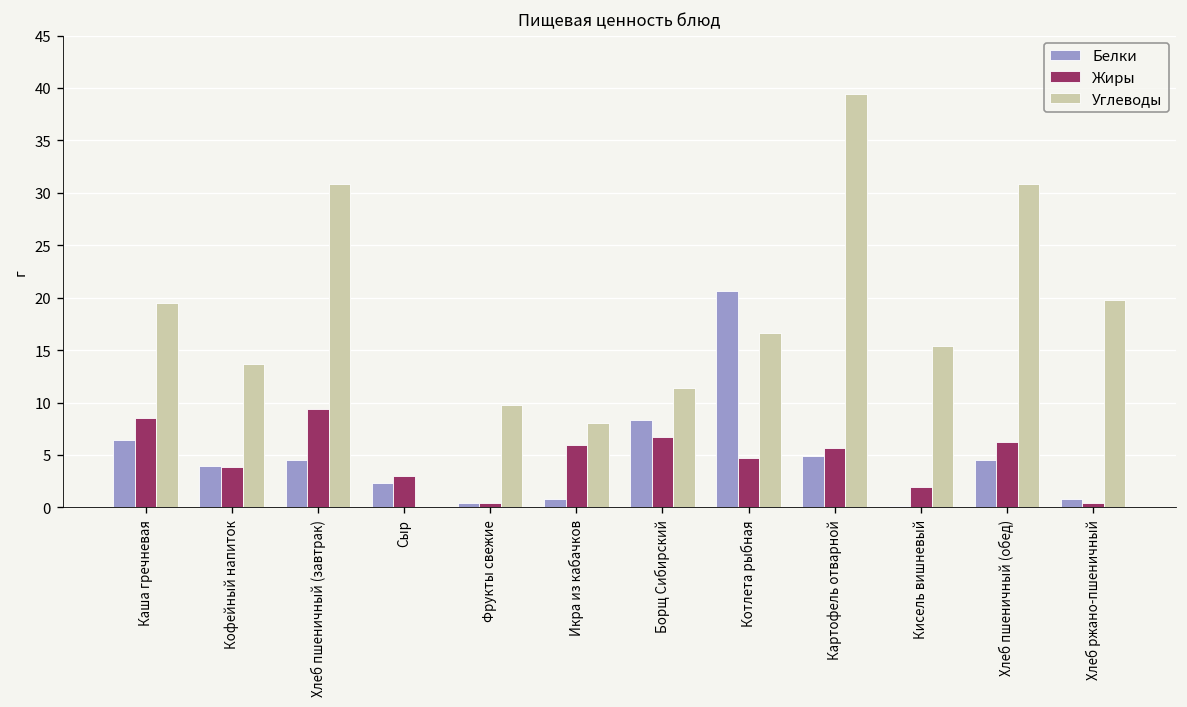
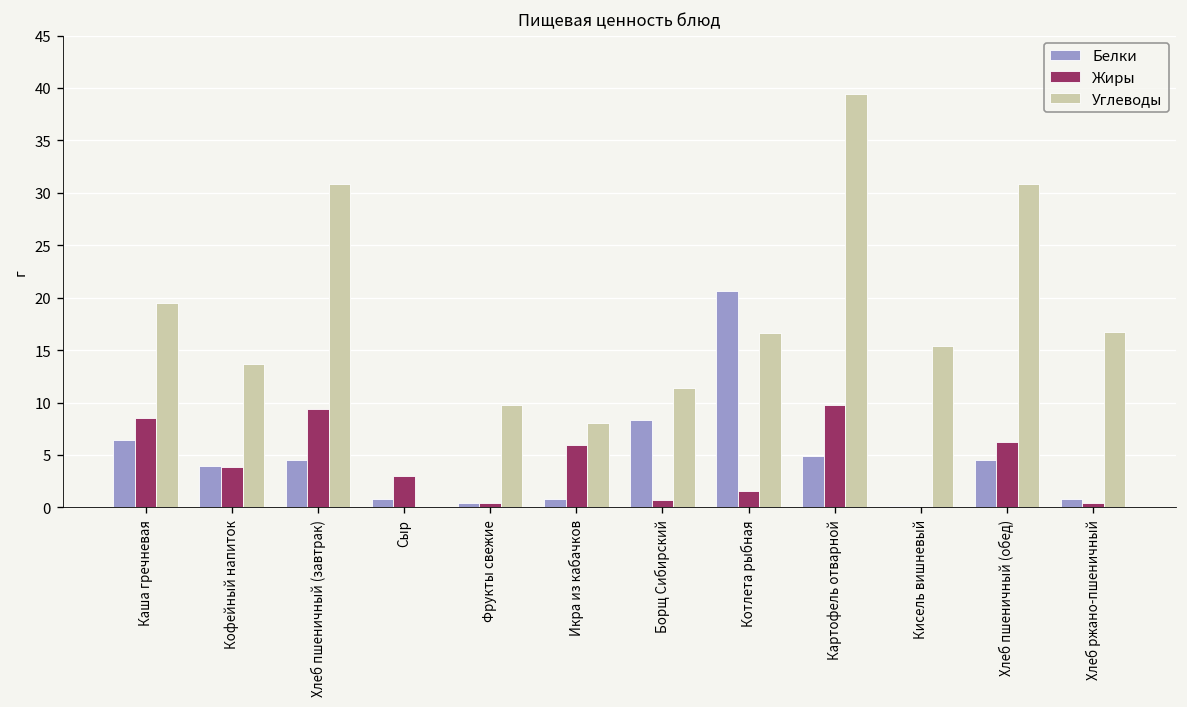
  {
    "Белки": {
      "Каша гречневая": 6,
      "Кофейный напиток": 4,
      "Хлеб пшеничный (завтрак)": 5,
-     "Сыр": 2,
+     "Сыр": 1,
      "Фрукты свежие": 0,
      "Икра из кабачков": 1,
      "Борщ Сибирский": 8,
      "Котлета рыбная": 21,
      "Картофель отварной": 5,
      "Хлеб пшеничный (обед)": 5,
      "Хлеб ржано-пшеничный": 1
    },
    "Жиры": {
      "Каша гречневая": 9,
      "Кофейный напиток": 4,
      "Хлеб пшеничный (завтрак)": 9,
      "Сыр": 3,
      "Фрукты свежие": 0,
      "Икра из кабачков": 6,
-     "Борщ Сибирский": 7,
-     "Котлета рыбная": 5,
-     "Картофель отварной": 6,
-     "Кисель вишневый": 2,
+     "Борщ Сибирский": 1,
+     "Котлета рыбная": 2,
+     "Картофель отварной": 10,
+     "Кисель вишневый": 0,
      "Хлеб пшеничный (обед)": 6,
      "Хлеб ржано-пшеничный": 0
    },
    "Углеводы": {
      "Каша гречневая": 20,
      "Кофейный напиток": 14,
      "Хлеб пшеничный (завтрак)": 31,
      "Сыр": 0,
      "Фрукты свежие": 10,
      "Икра из кабачков": 8,
      "Борщ Сибирский": 11,
      "Котлета рыбная": 17,
      "Картофель отварной": 39,
      "Кисель вишневый": 15,
      "Хлеб пшеничный (обед)": 31,
-     "Хлеб ржано-пшеничный": 20
+     "Хлеб ржано-пшеничный": 17
    }
  }
